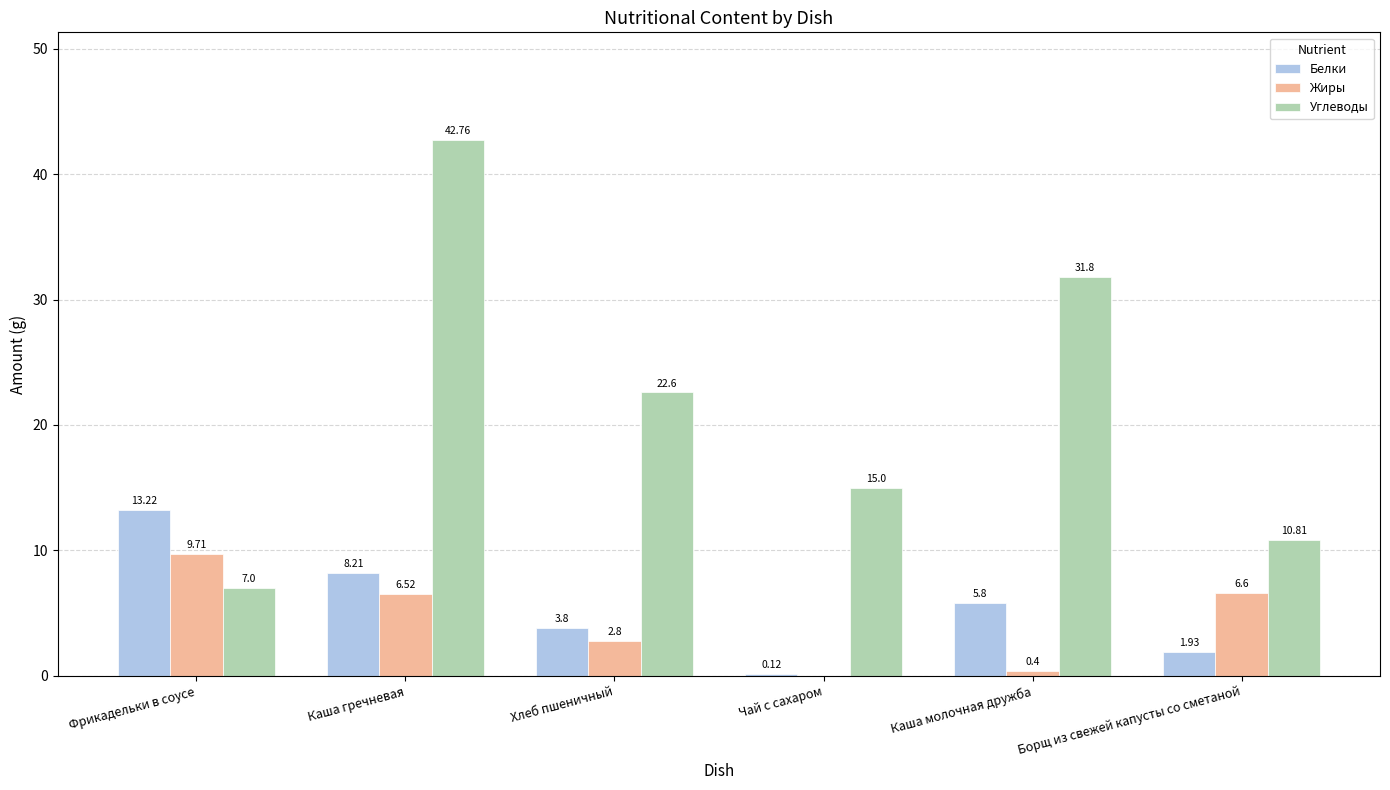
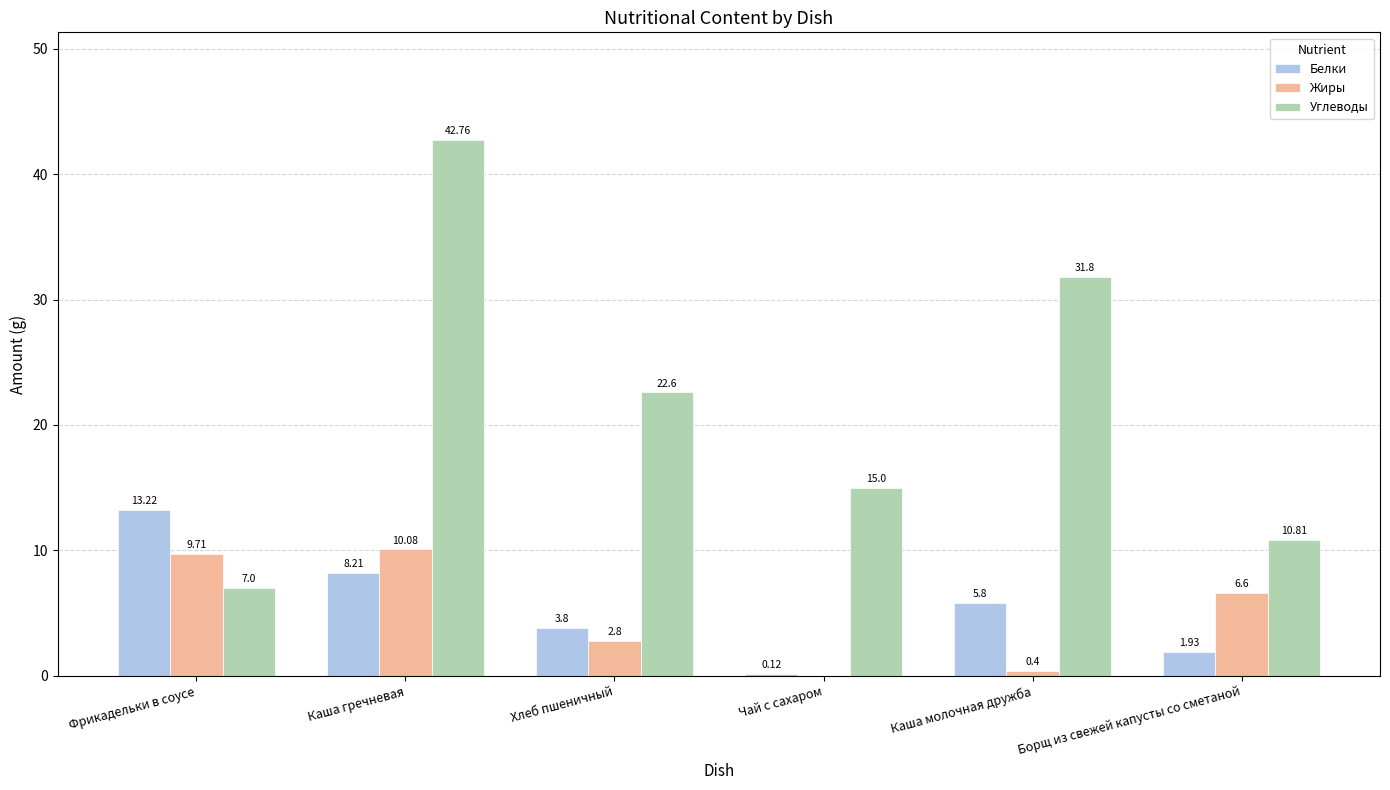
  {
    "Жиры": {
      "Фрикадельки в соусе": 9.71,
-     "Каша гречневая": 6.52,
+     "Каша гречневая": 10.08,
      "Хлеб пшеничный": 2.8,
      "Каша молочная дружба": 0.4,
      "Борщ из свежей капусты со сметаной": 6.6
    }
  }
